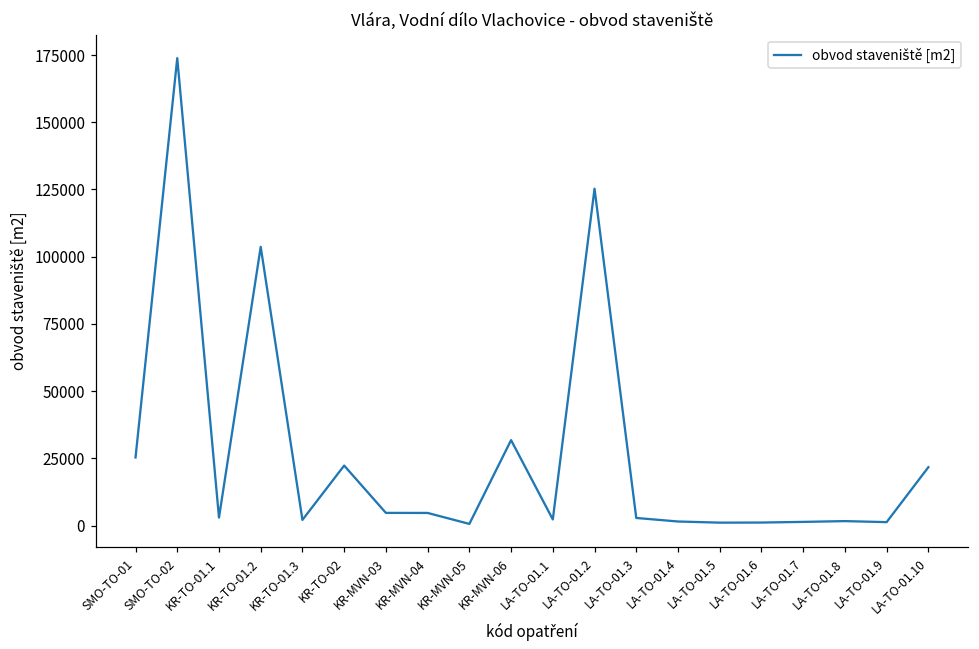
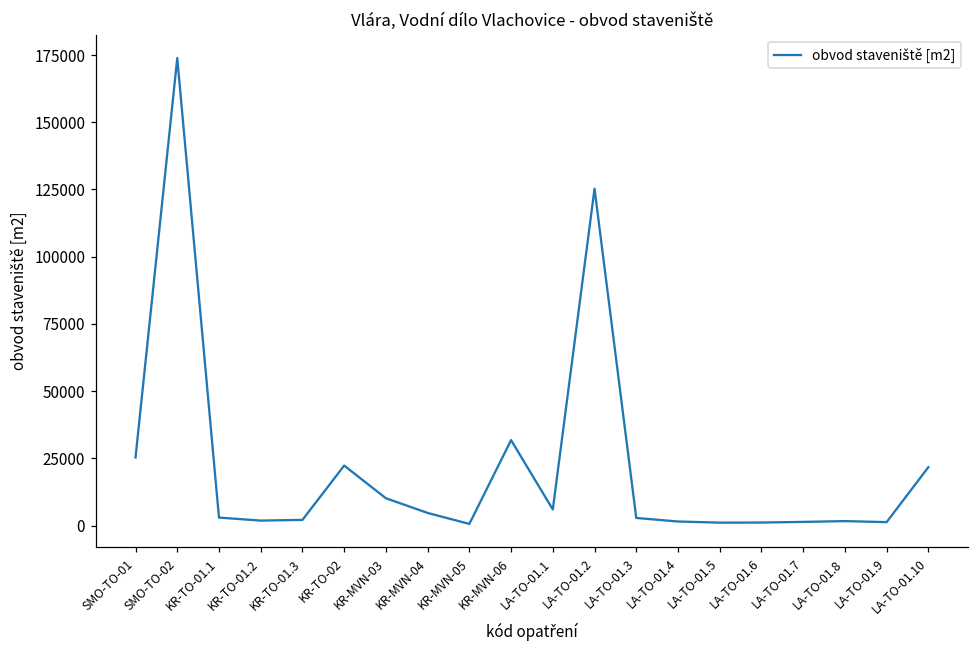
  {
    "SMO-TO-01": 25000,
    "SMO-TO-02": 174000,
    "KR-TO-01.1": 3000,
-   "KR-TO-01.2": 104000,
+   "KR-TO-01.2": 2000,
    "KR-TO-01.3": 2000,
    "KR-TO-02": 22000,
-   "KR-MVN-03": 5000,
+   "KR-MVN-03": 10000,
    "KR-MVN-04": 5000,
    "KR-MVN-05": 1000,
    "KR-MVN-06": 32000,
-   "LA-TO-01.1": 2000,
+   "LA-TO-01.1": 6000,
    "LA-TO-01.2": 125000,
    "LA-TO-01.3": 3000,
    "LA-TO-01.4": 2000,
    "LA-TO-01.5": 1000,
    "LA-TO-01.6": 1000,
    "LA-TO-01.7": 1000,
    "LA-TO-01.8": 2000,
    "LA-TO-01.9": 1000,
    "LA-TO-01.10": 22000
  }
